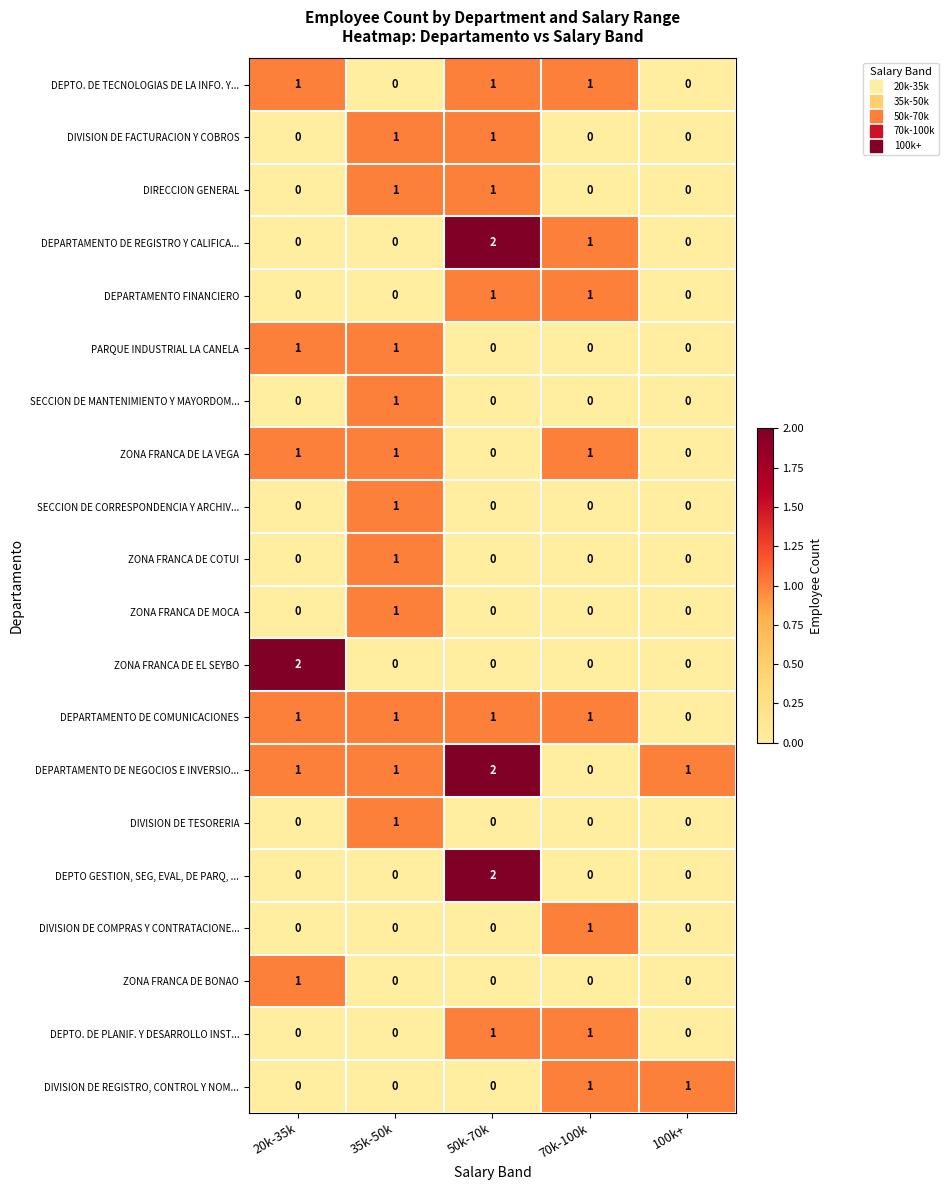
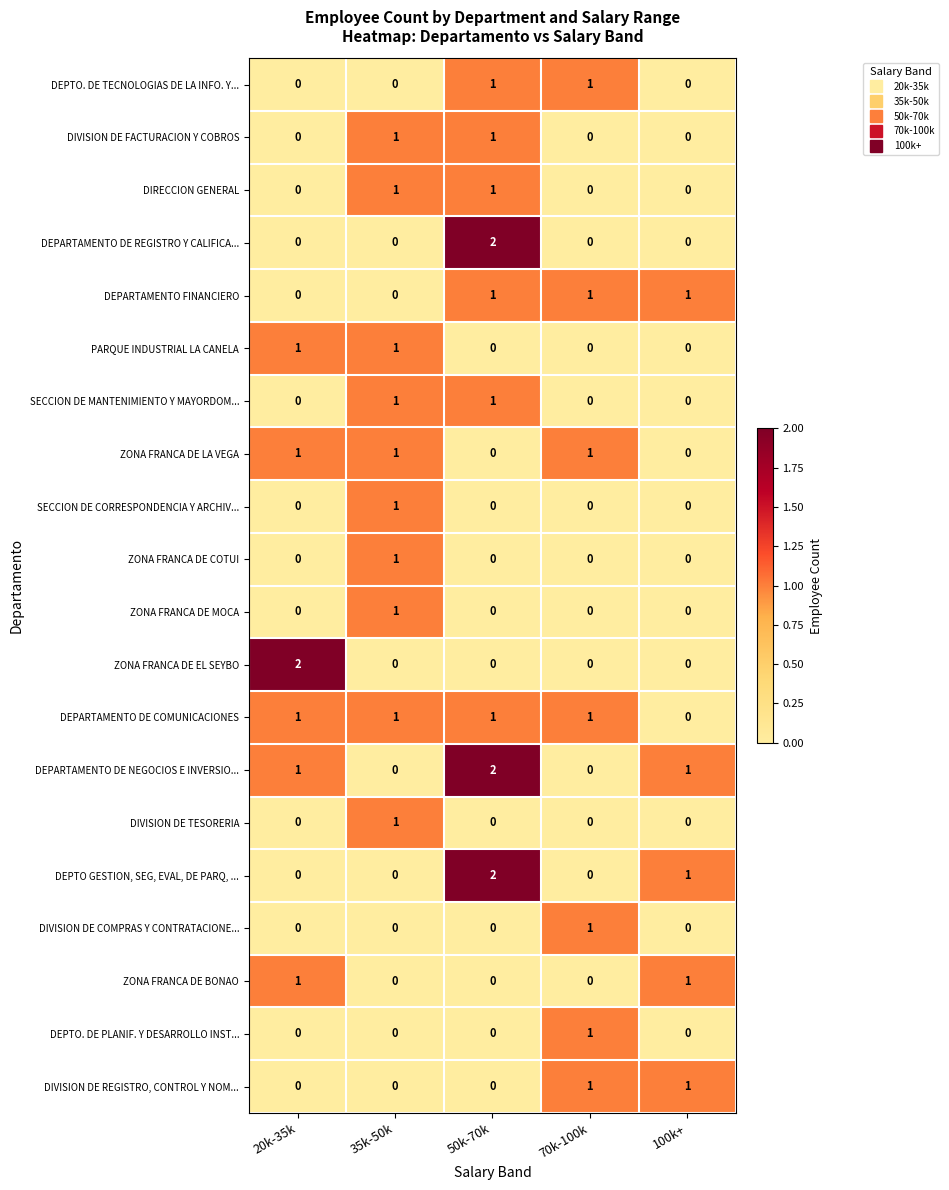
  {
    "DEPTO. DE TECNOLOGIAS DE LA INFO. Y...": {
-     "20k-35k": 1,
+     "20k-35k": 0,
      "35k-50k": 0,
      "50k-70k": 1,
      "70k-100k": 1,
      "100k+": 0
    },
    "DIVISION DE FACTURACION Y COBROS": {
      "20k-35k": 0,
      "35k-50k": 1,
      "50k-70k": 1,
      "70k-100k": 0,
      "100k+": 0
    },
    "DIRECCION GENERAL": {
      "20k-35k": 0,
      "35k-50k": 1,
      "50k-70k": 1,
      "70k-100k": 0,
      "100k+": 0
    },
    "DEPARTAMENTO DE REGISTRO Y CALIFICA...": {
      "20k-35k": 0,
      "35k-50k": 0,
      "50k-70k": 2,
-     "70k-100k": 1,
+     "70k-100k": 0,
      "100k+": 0
    },
    "DEPARTAMENTO FINANCIERO": {
      "20k-35k": 0,
      "35k-50k": 0,
      "50k-70k": 1,
      "70k-100k": 1,
-     "100k+": 0
+     "100k+": 1
    },
    "PARQUE INDUSTRIAL LA CANELA": {
      "20k-35k": 1,
      "35k-50k": 1,
      "50k-70k": 0,
      "70k-100k": 0,
      "100k+": 0
    },
    "SECCION DE MANTENIMIENTO Y MAYORDOM...": {
      "20k-35k": 0,
      "35k-50k": 1,
-     "50k-70k": 0,
+     "50k-70k": 1,
      "70k-100k": 0,
      "100k+": 0
    },
    "ZONA FRANCA DE LA VEGA": {
      "20k-35k": 1,
      "35k-50k": 1,
      "50k-70k": 0,
      "70k-100k": 1,
      "100k+": 0
    },
    "SECCION DE CORRESPONDENCIA Y ARCHIV...": {
      "20k-35k": 0,
      "35k-50k": 1,
      "50k-70k": 0,
      "70k-100k": 0,
      "100k+": 0
    },
    "ZONA FRANCA DE COTUI": {
      "20k-35k": 0,
      "35k-50k": 1,
      "50k-70k": 0,
      "70k-100k": 0,
      "100k+": 0
    },
    "ZONA FRANCA DE MOCA": {
      "20k-35k": 0,
      "35k-50k": 1,
      "50k-70k": 0,
      "70k-100k": 0,
      "100k+": 0
    },
    "ZONA FRANCA DE EL SEYBO": {
      "20k-35k": 2,
      "35k-50k": 0,
      "50k-70k": 0,
      "70k-100k": 0,
      "100k+": 0
    },
    "DEPARTAMENTO DE COMUNICACIONES": {
      "20k-35k": 1,
      "35k-50k": 1,
      "50k-70k": 1,
      "70k-100k": 1,
      "100k+": 0
    },
    "DEPARTAMENTO DE NEGOCIOS E INVERSIO...": {
      "20k-35k": 1,
-     "35k-50k": 1,
+     "35k-50k": 0,
      "50k-70k": 2,
      "70k-100k": 0,
      "100k+": 1
    },
    "DIVISION DE TESORERIA": {
      "20k-35k": 0,
      "35k-50k": 1,
      "50k-70k": 0,
      "70k-100k": 0,
      "100k+": 0
    },
    "DEPTO GESTION, SEG, EVAL, DE PARQ, ...": {
      "20k-35k": 0,
      "35k-50k": 0,
      "50k-70k": 2,
      "70k-100k": 0,
-     "100k+": 0
+     "100k+": 1
    },
    "DIVISION DE COMPRAS Y CONTRATACIONE...": {
      "20k-35k": 0,
      "35k-50k": 0,
      "50k-70k": 0,
      "70k-100k": 1,
      "100k+": 0
    },
    "ZONA FRANCA DE BONAO": {
      "20k-35k": 1,
      "35k-50k": 0,
      "50k-70k": 0,
      "70k-100k": 0,
-     "100k+": 0
+     "100k+": 1
    },
    "DEPTO. DE PLANIF. Y DESARROLLO INST...": {
      "20k-35k": 0,
      "35k-50k": 0,
-     "50k-70k": 1,
+     "50k-70k": 0,
      "70k-100k": 1,
      "100k+": 0
    },
    "DIVISION DE REGISTRO, CONTROL Y NOM...": {
      "20k-35k": 0,
      "35k-50k": 0,
      "50k-70k": 0,
      "70k-100k": 1,
      "100k+": 1
    }
  }
